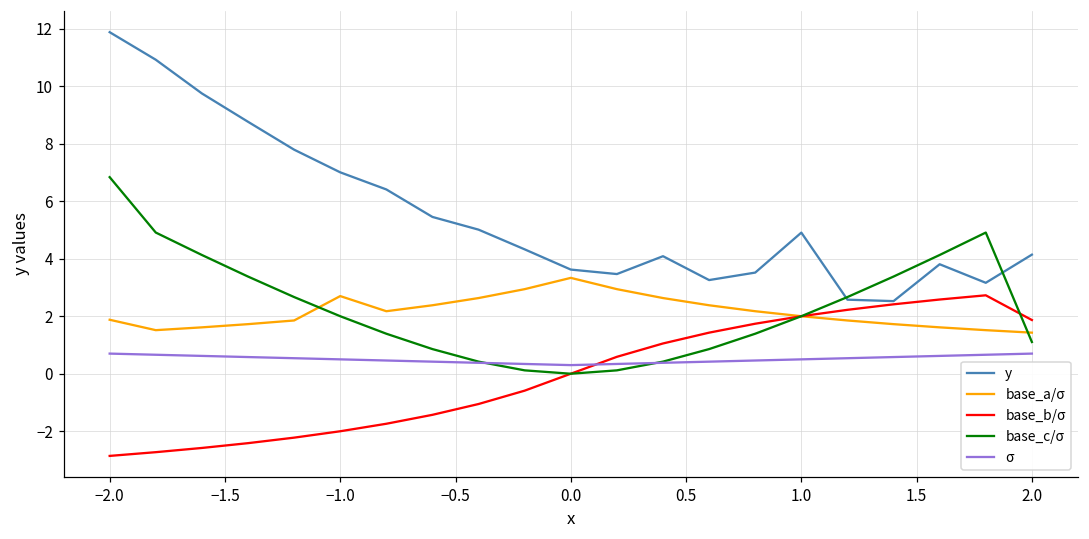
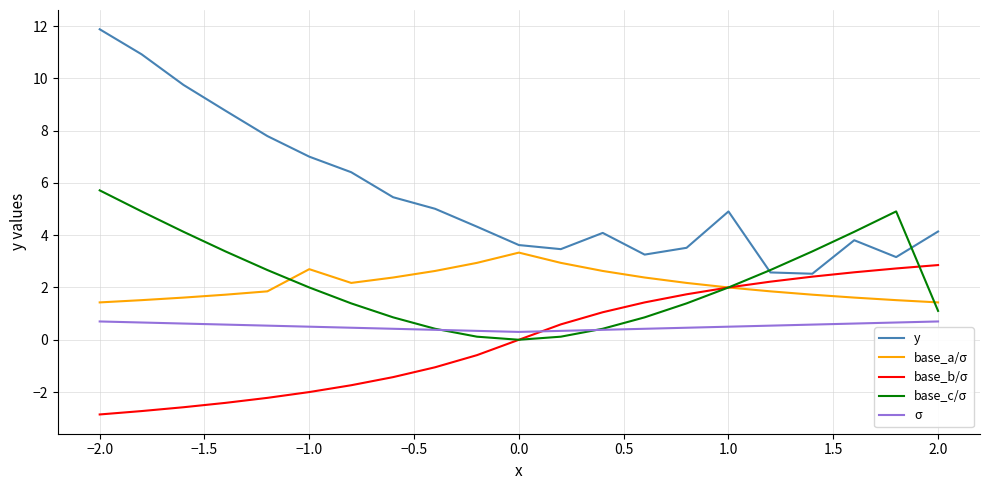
  {
    "y": {
      "−2.0": 11.9,
      "−1.0": 7.0,
      "0.0": 3.6,
      "1.0": 4.9,
      "2.0": 4.1
    },
    "base_a/σ": {
-     "−2.0": 1.9,
+     "−2.0": 1.4,
      "−1.0": 2.7,
      "0.0": 3.3,
      "2.0": 1.4
    },
    "base_b/σ": {
      "−2.0": -2.9,
      "−1.0": -2.0,
-     "2.0": 1.9
+     "2.0": 2.9
    },
    "base_c/σ": {
-     "−2.0": 6.8,
+     "−2.0": 5.7,
      "−1.0": 2.0,
      "2.0": 1.1
    },
    "σ": {
      "−2.0": 0.7,
      "−1.0": 0.5,
      "0.0": 0.3,
      "1.0": 0.5,
      "2.0": 0.7
    }
  }
